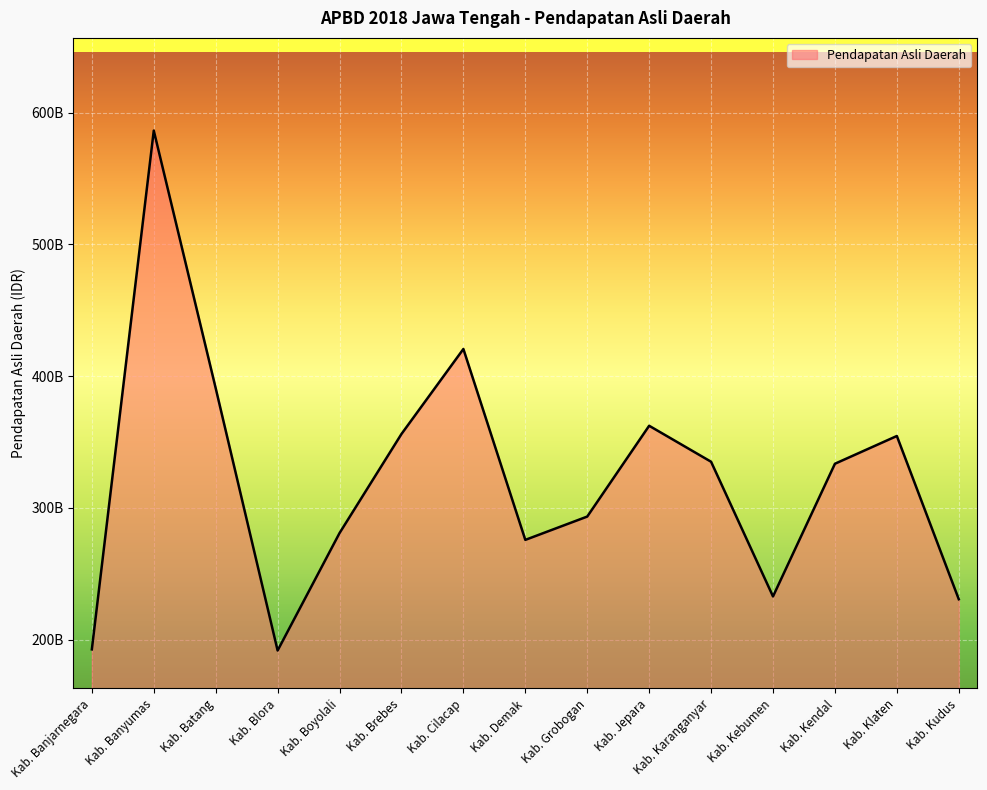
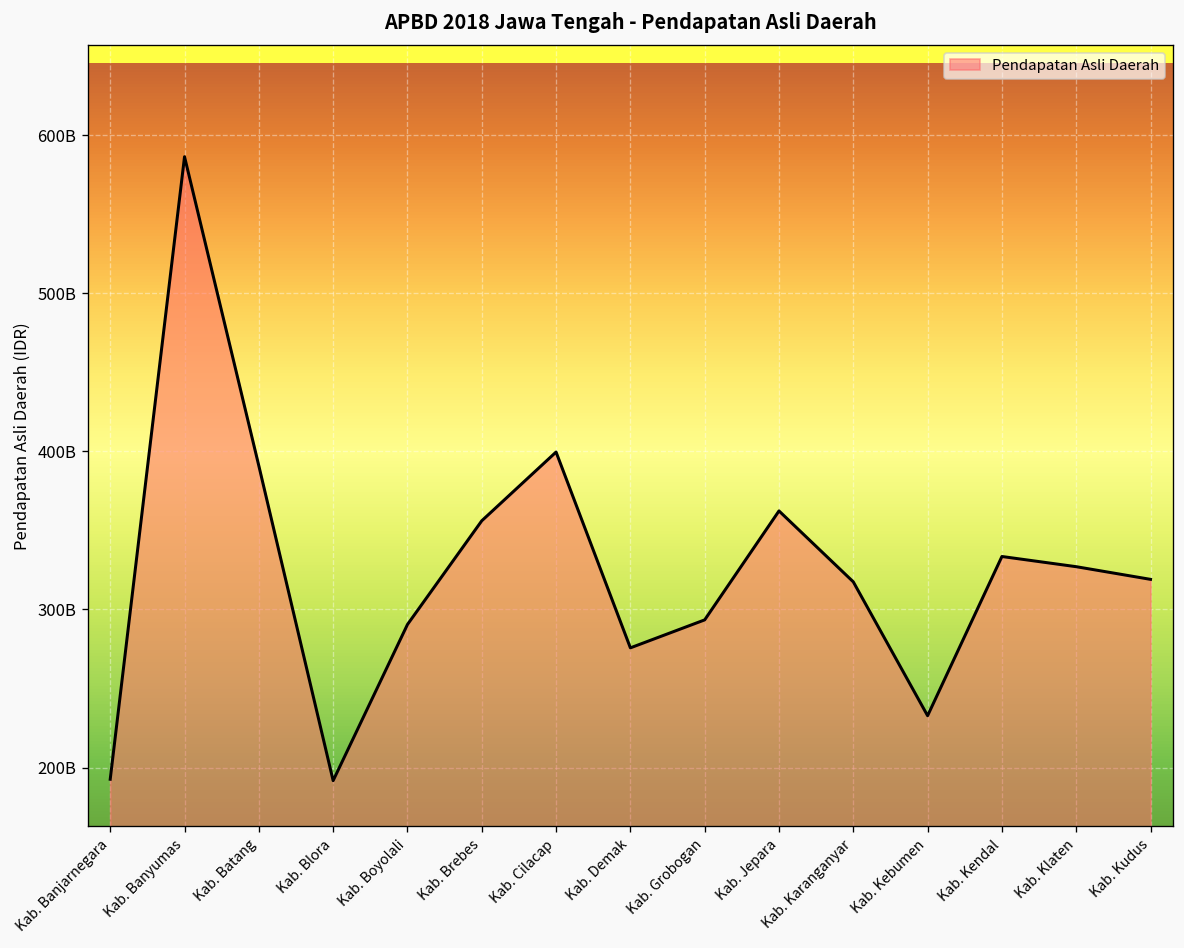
  {
    "Kab. Banjarnegara": 193000000000,
    "Kab. Banyumas": 586000000000,
    "Kab. Batang": 391000000000,
    "Kab. Blora": 192000000000,
-   "Kab. Boyolali": 281000000000,
+   "Kab. Boyolali": 290000000000,
    "Kab. Brebes": 356000000000,
-   "Kab. Cilacap": 421000000000,
+   "Kab. Cilacap": 400000000000,
    "Kab. Demak": 276000000000,
    "Kab. Grobogan": 293000000000,
    "Kab. Jepara": 362000000000,
-   "Kab. Karanganyar": 335000000000,
+   "Kab. Karanganyar": 317000000000,
    "Kab. Kebumen": 233000000000,
    "Kab. Kendal": 334000000000,
-   "Kab. Klaten": 355000000000,
-   "Kab. Kudus": 231000000000
+   "Kab. Klaten": 327000000000,
+   "Kab. Kudus": 319000000000
  }
